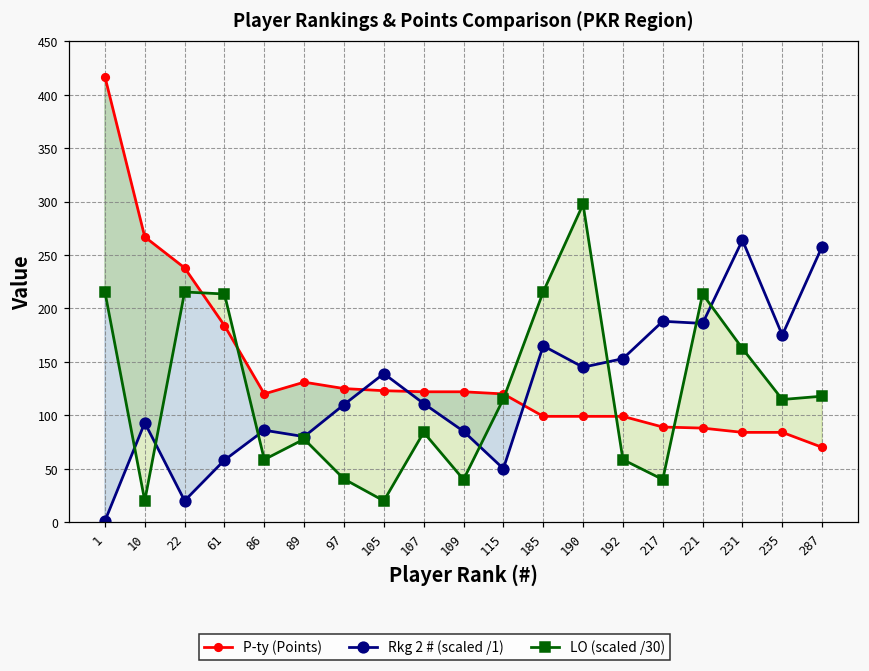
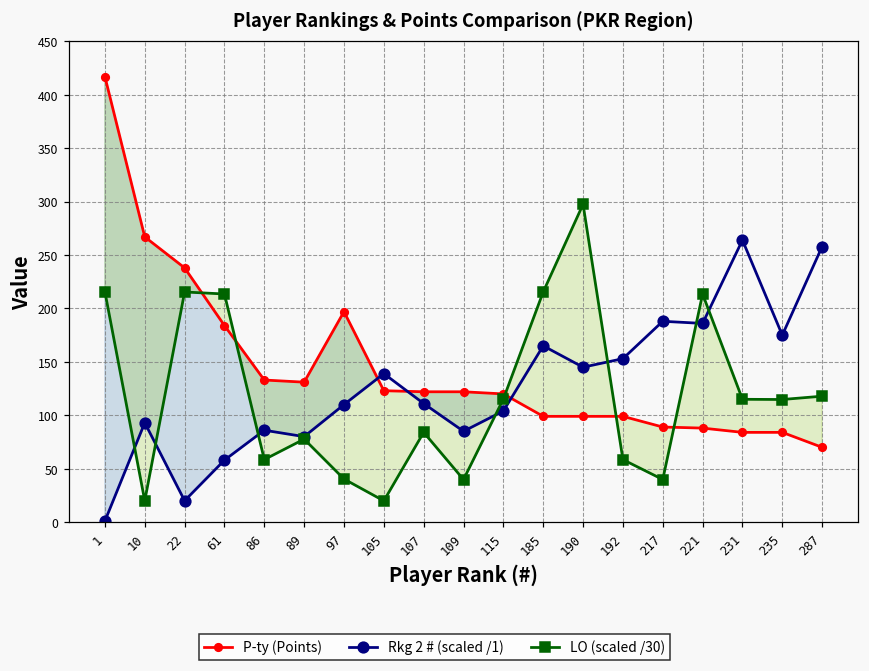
  {
    "P-ty (Points)": {
      "1": 420,
      "10": 270,
      "22": 240,
      "61": 180,
-     "86": 120,
+     "86": 130,
      "89": 130,
-     "97": 130,
+     "97": 200,
      "105": 120,
      "107": 120,
      "109": 120,
      "115": 120,
      "185": 100,
      "190": 100,
      "192": 100,
      "217": 90,
      "221": 90,
      "231": 80,
      "235": 80,
      "287": 70
    },
    "Rkg 2 # (scaled /1)": {
      "1": 0,
      "10": 90,
      "22": 20,
      "61": 60,
      "86": 90,
      "97": 110,
      "105": 140,
      "107": 110,
      "109": 90,
-     "115": 50,
+     "115": 100,
      "185": 170,
      "190": 150,
      "192": 150,
      "217": 190,
      "221": 190,
      "231": 260,
      "235": 180,
      "287": 260
    },
    "LO (scaled /30)": {
      "1": 220,
      "10": 20,
      "22": 220,
      "61": 210,
      "86": 60,
      "97": 40,
      "105": 20,
      "107": 80,
      "109": 40,
      "115": 120,
      "185": 220,
      "190": 300,
      "192": 60,
      "217": 40,
      "221": 210,
-     "231": 160,
+     "231": 110,
      "235": 110,
      "287": 120
    }
  }
